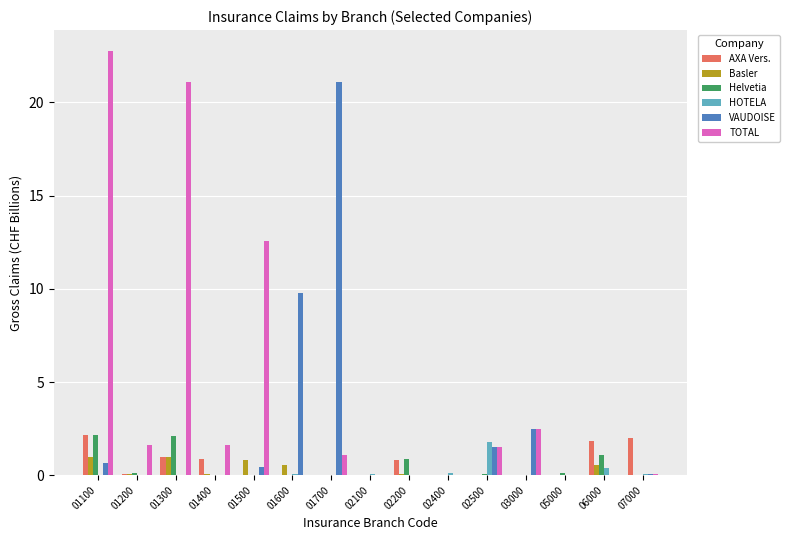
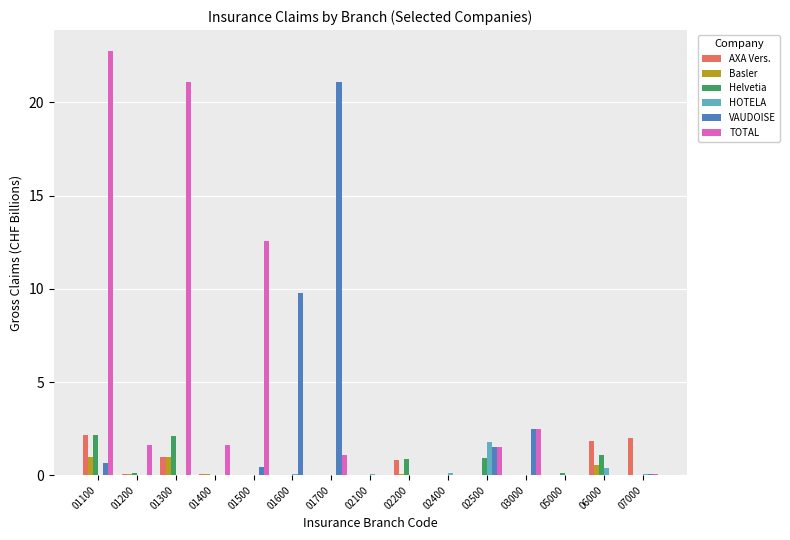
  {
    "AXA Vers.": {
      "01100": 2.1,
      "01300": 1.0,
-     "01400": 0.8,
+     "01400": 0.1,
      "02200": 0.8,
      "06000": 1.8,
      "07000": 2.0
    },
    "Basler": {
      "01100": 1.0,
      "01300": 1.0,
-     "01500": 0.8,
-     "01600": 0.6,
+     "01500": 0.0,
+     "01600": 0.0,
      "06000": 0.5
    },
    "Helvetia": {
      "01100": 2.1,
      "01300": 2.1,
      "01600": 0.0,
      "02200": 0.9,
-     "02500": 0.1,
+     "02500": 0.9,
      "06000": 1.1
    },
    "TOTAL": {
      "01100": 22.7,
      "01200": 1.6,
      "01300": 21.1,
      "01400": 1.6,
      "01500": 12.5,
      "01700": 1.1,
      "02500": 1.5,
      "03000": 2.5
    }
  }
